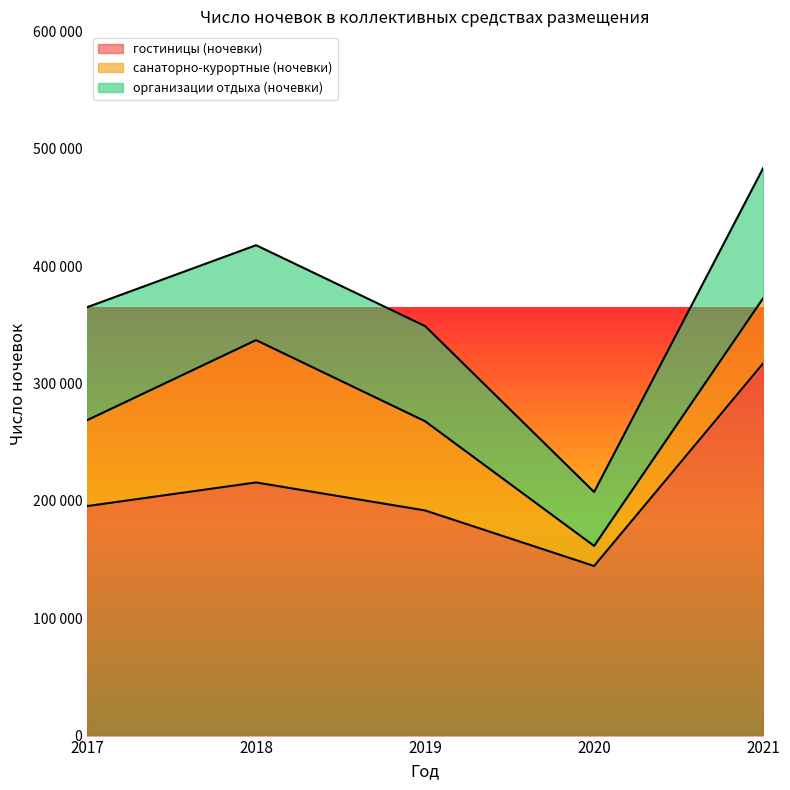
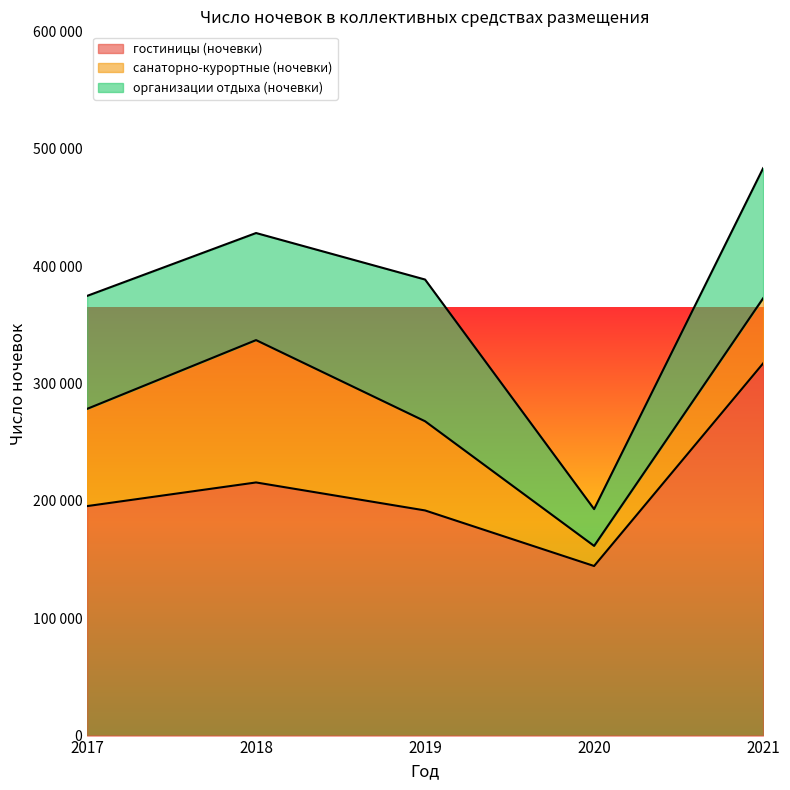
  {
    "гостиницы (ночевки)": {
      "2017": 196000,
      "2018": 216000,
      "2019": 192000,
      "2020": 144000,
      "2021": 317000
    },
    "санаторно-курортные (ночевки)": {
-     "2017": 73000,
+     "2017": 83000,
      "2018": 121000,
      "2019": 76000,
      "2020": 17000,
      "2021": 55000
    },
    "организации отдыха (ночевки)": {
      "2017": 96000,
-     "2018": 81000,
-     "2019": 81000,
-     "2020": 46000,
+     "2018": 91000,
+     "2019": 121000,
+     "2020": 31000,
      "2021": 111000
    }
  }
